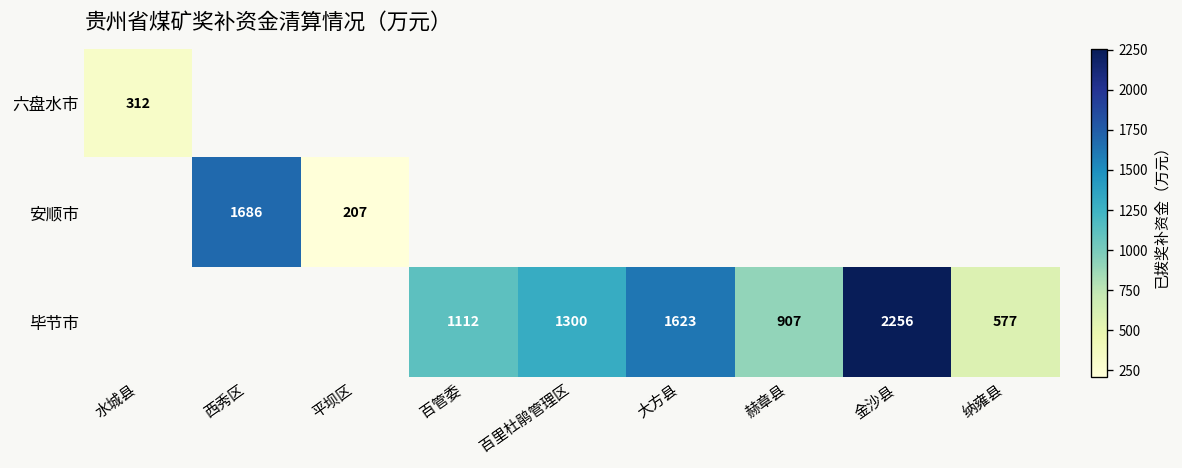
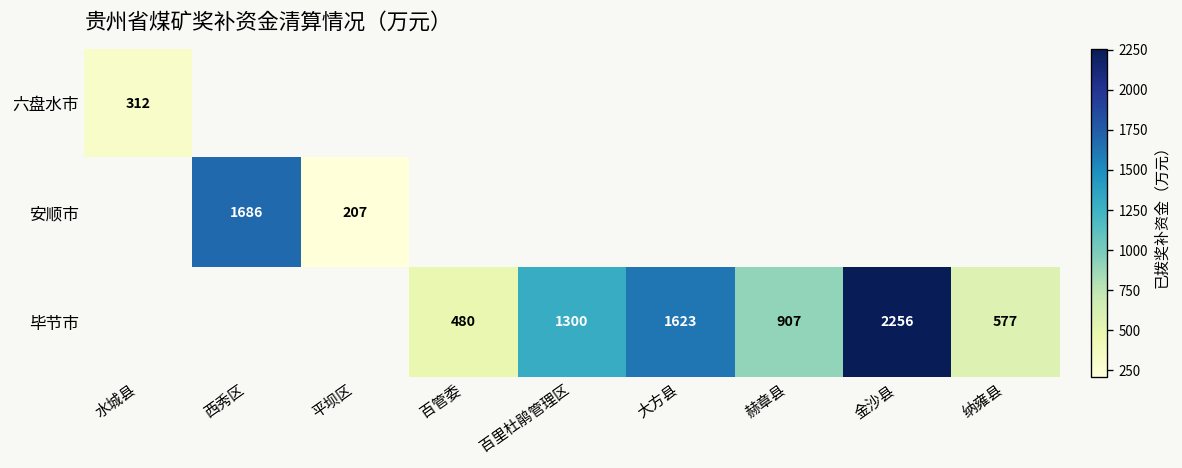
  {
    "六盘水市": {
      "水城县": 312
    },
    "安顺市": {
      "西秀区": 1686,
      "平坝区": 207
    },
    "毕节市": {
-     "百管委": 1112,
+     "百管委": 480,
      "百里杜鹃管理区": 1300,
      "大方县": 1623,
      "赫章县": 907,
      "金沙县": 2256,
      "纳雍县": 577
    }
  }
